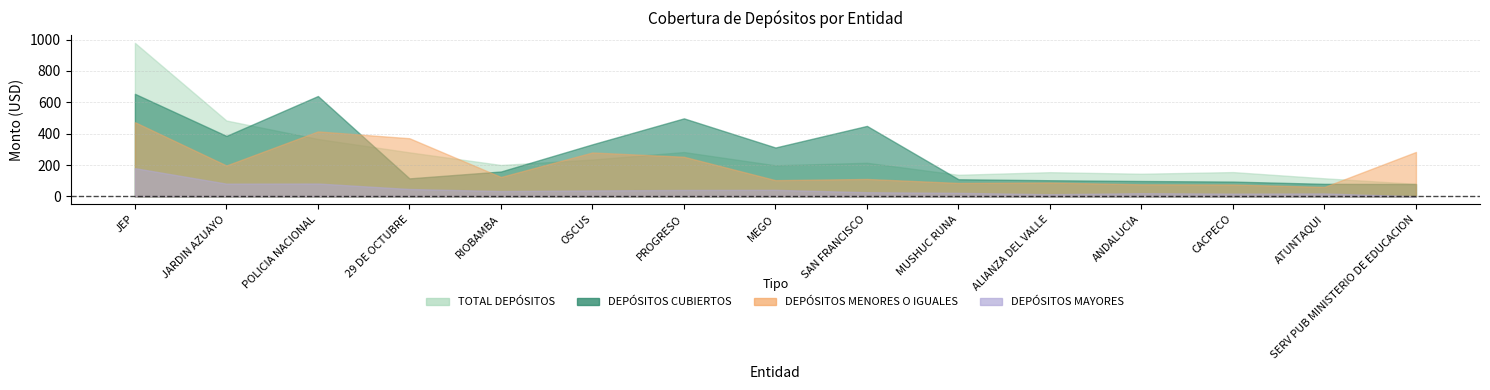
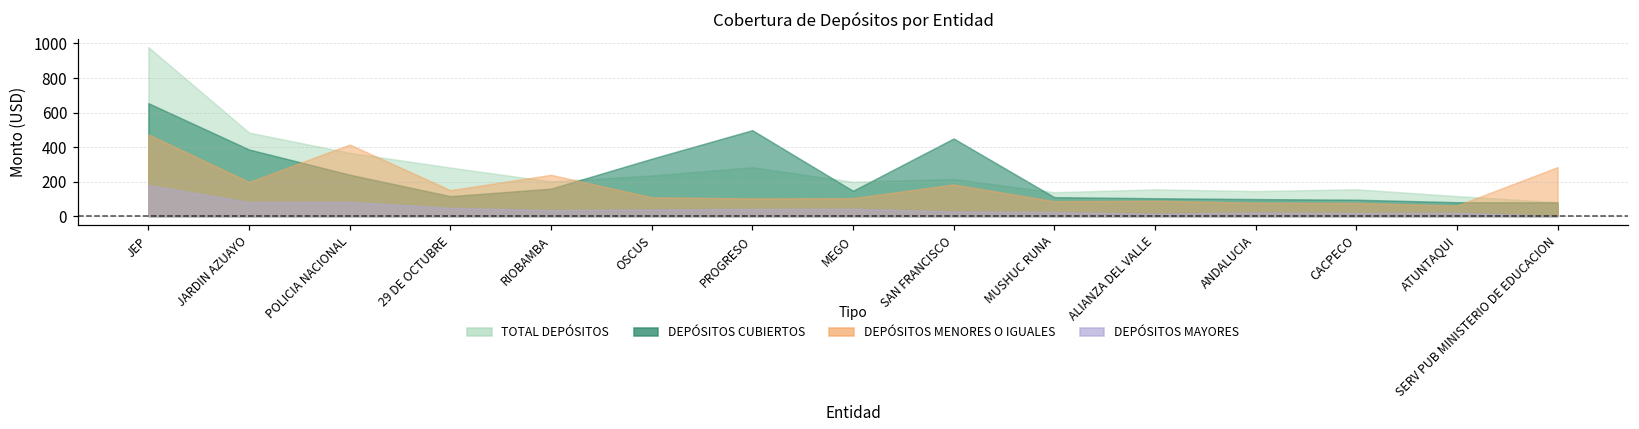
  {
    "DEPÓSITOS CUBIERTOS": {
      "JEP": 650,
      "JARDIN AZUAYO": 390,
-     "POLICIA NACIONAL": 640,
+     "POLICIA NACIONAL": 240,
      "29 DE OCTUBRE": 120,
      "RIOBAMBA": 160,
      "OSCUS": 330,
      "PROGRESO": 500,
-     "MEGO": 310,
+     "MEGO": 150,
      "SAN FRANCISCO": 450,
      "MUSHUC RUNA": 110,
      "ANDALUCIA": 100,
      "CACPECO": 100,
      "ATUNTAQUI": 80
    },
    "DEPÓSITOS MENORES O IGUALES": {
      "JEP": 470,
      "JARDIN AZUAYO": 200,
      "POLICIA NACIONAL": 410,
-     "29 DE OCTUBRE": 370,
-     "RIOBAMBA": 120,
-     "OSCUS": 280,
-     "PROGRESO": 250,
+     "29 DE OCTUBRE": 150,
+     "RIOBAMBA": 240,
+     "OSCUS": 110,
+     "PROGRESO": 100,
      "MEGO": 100,
-     "SAN FRANCISCO": 110,
+     "SAN FRANCISCO": 180,
      "MUSHUC RUNA": 90,
      "ANDALUCIA": 80,
      "CACPECO": 80,
      "ATUNTAQUI": 60,
      "SERV PUB MINISTERIO DE EDUCACION": 280
    }
  }
